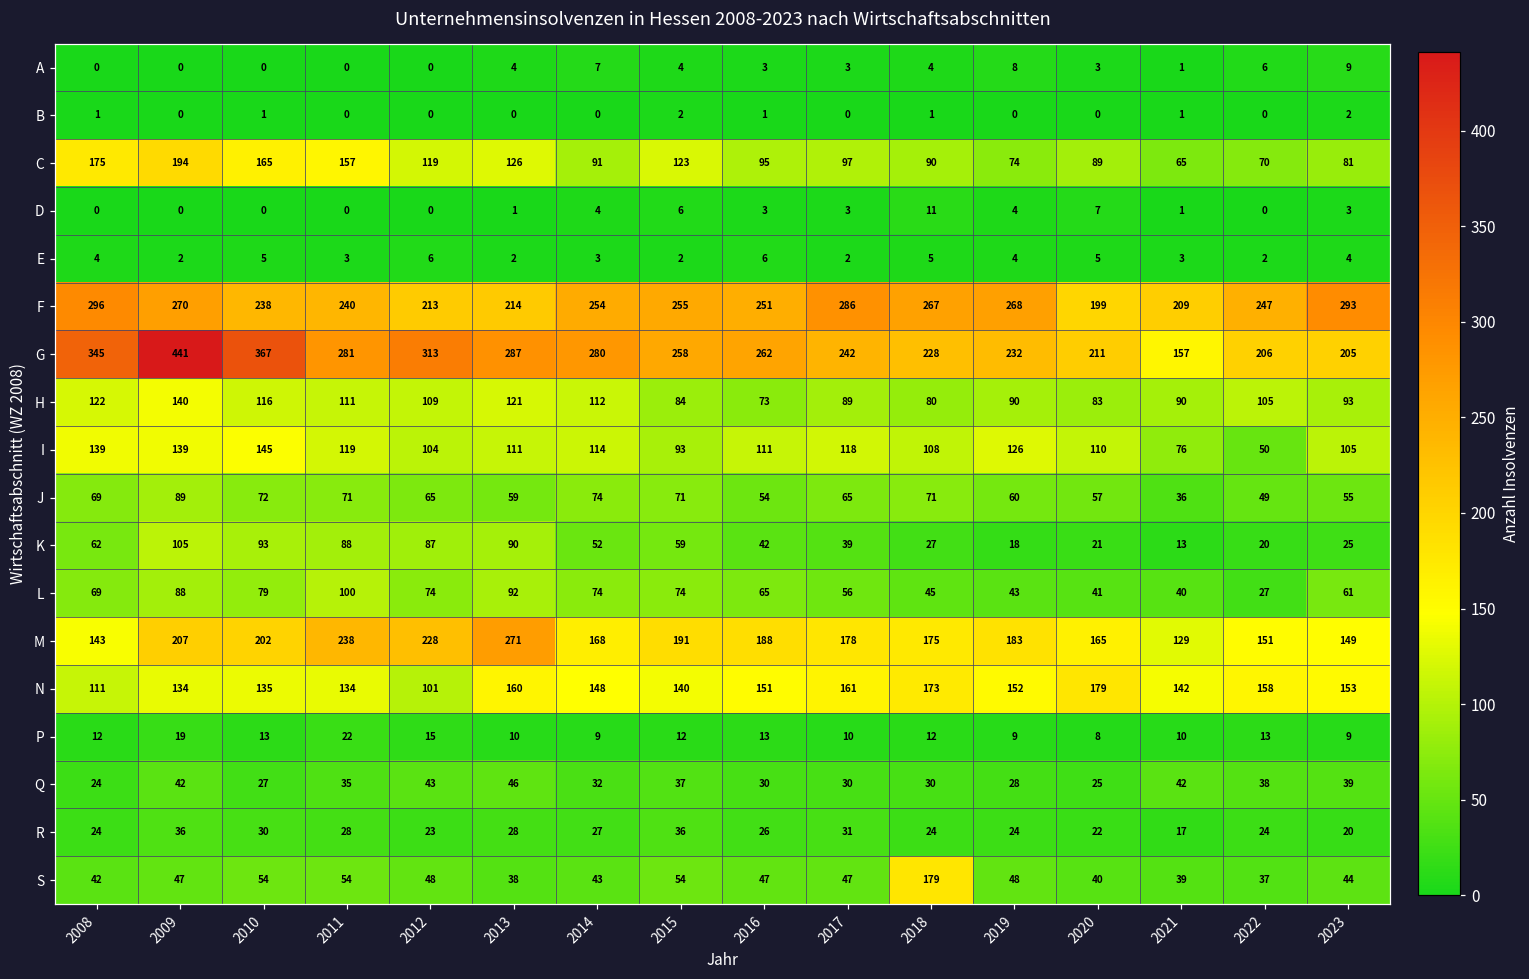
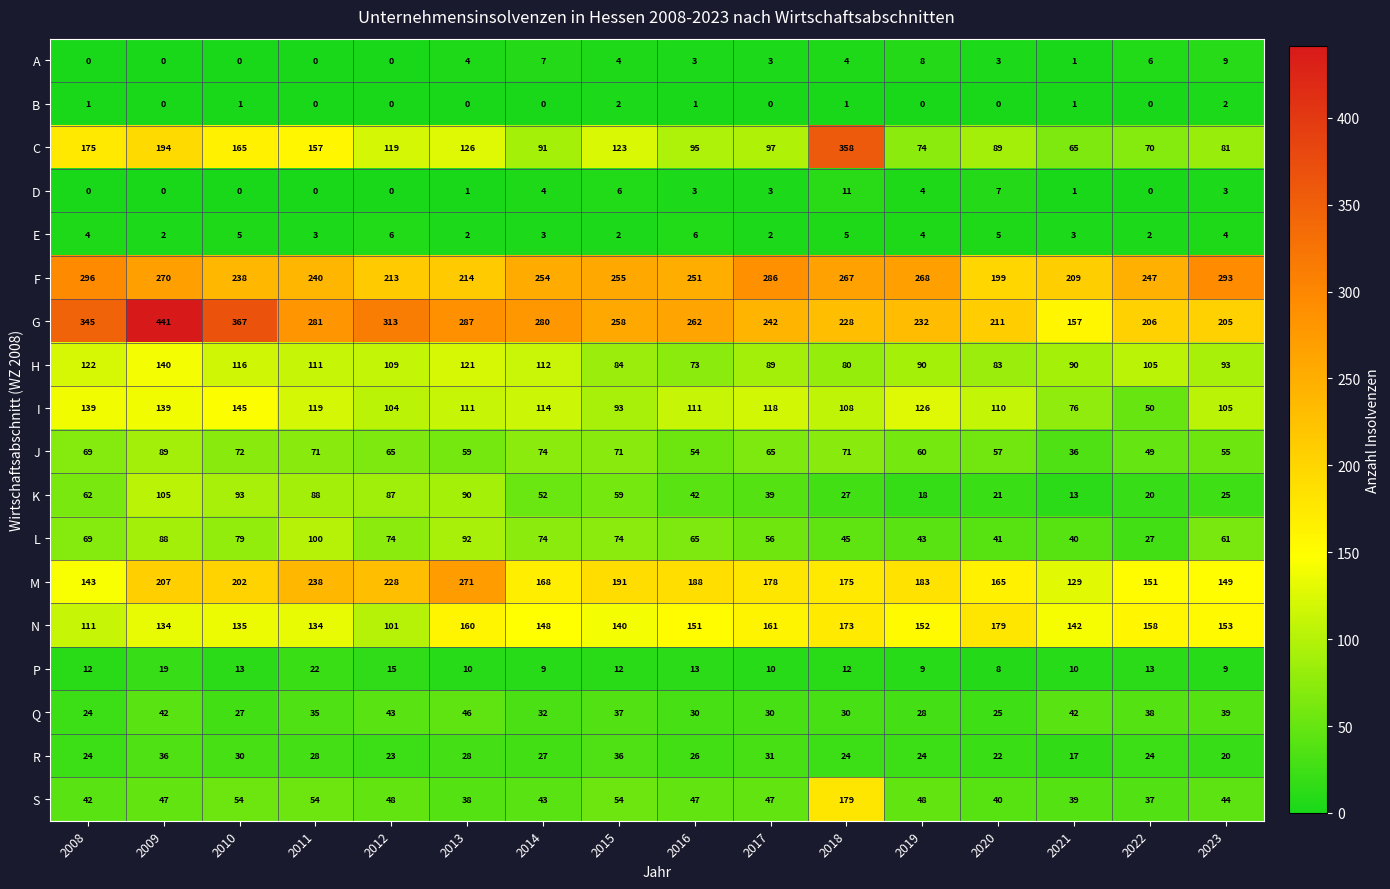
  {
    "C": {
      "2008": 175,
      "2009": 194,
      "2010": 165,
      "2011": 157,
      "2012": 119,
      "2013": 126,
      "2014": 91,
      "2015": 123,
      "2016": 95,
      "2017": 97,
-     "2018": 90,
+     "2018": 358,
      "2019": 74,
      "2020": 89,
      "2021": 65,
      "2022": 70,
      "2023": 81
    }
  }
